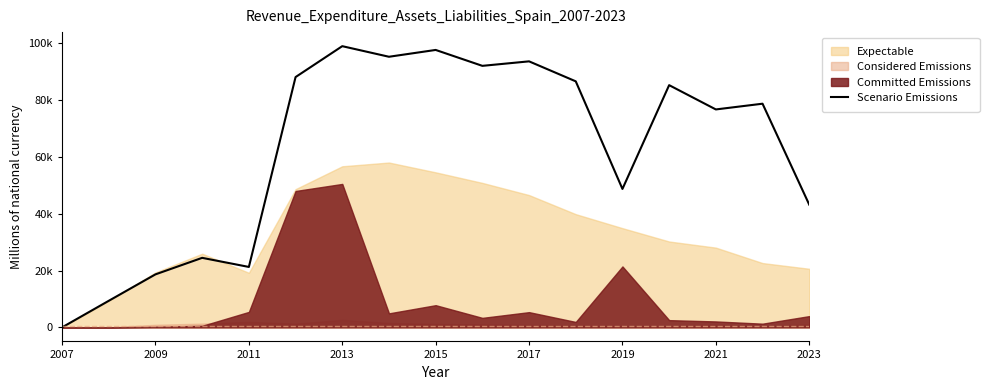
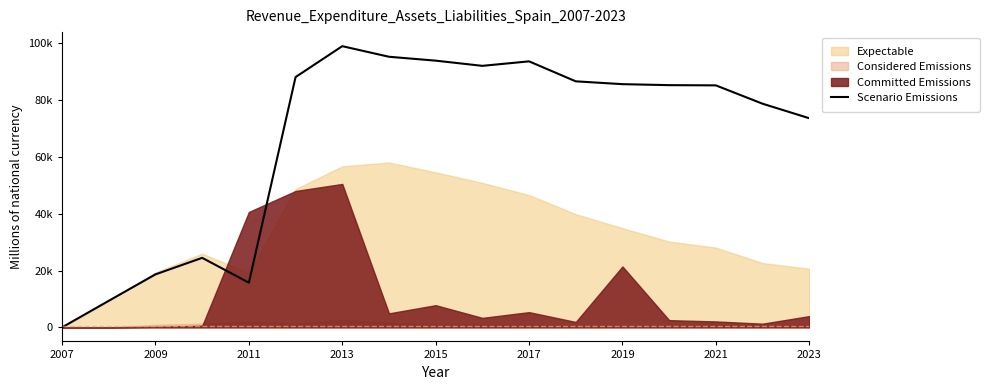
  {
    "Scenario Emissions": {
-     "2011": 21000,
+     "2011": 16000,
      "2013": 99000,
-     "2015": 98000,
+     "2015": 94000,
      "2017": 94000,
-     "2019": 49000,
-     "2021": 77000,
-     "2023": 43000
+     "2019": 86000,
+     "2021": 85000,
+     "2023": 74000
    },
    "Committed Emissions": {
-     "2011": 5000,
+     "2011": 41000,
      "2013": 50000,
      "2015": 8000,
      "2017": 5000,
      "2019": 21000,
      "2021": 2000,
      "2023": 4000
    }
  }
